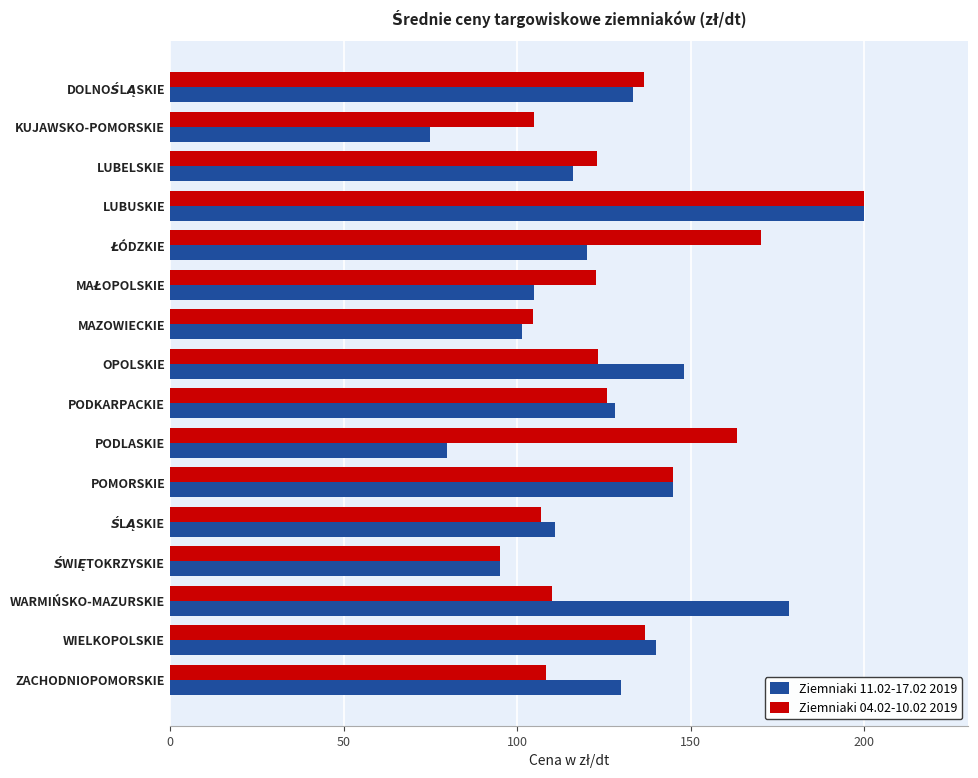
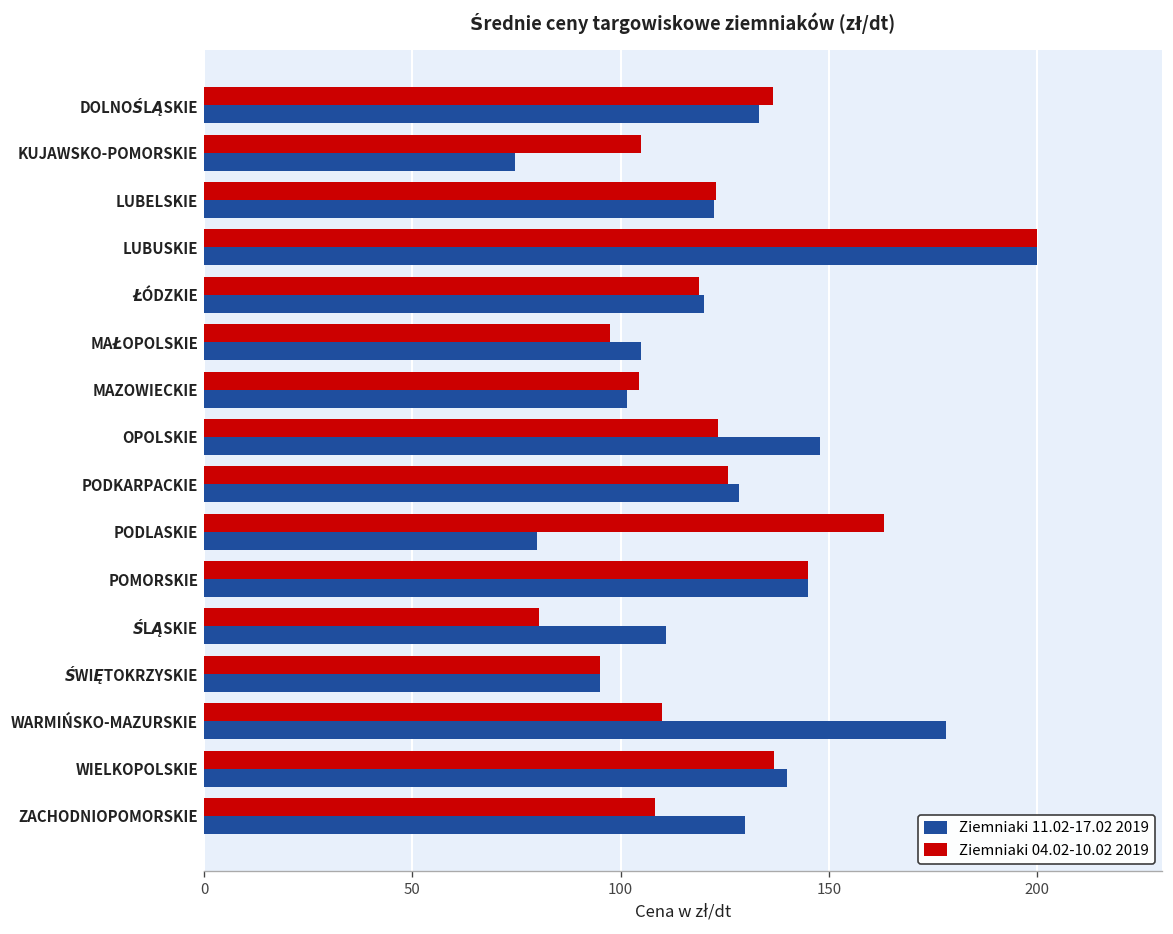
  {
    "Ziemniaki 11.02-17.02 2019": {
      "DOLNOŚLĄSKIE": 133,
      "KUJAWSKO-POMORSKIE": 75,
-     "LUBELSKIE": 116,
+     "LUBELSKIE": 122,
      "LUBUSKIE": 200,
      "ŁÓDZKIE": 120,
      "MAŁOPOLSKIE": 105,
      "MAZOWIECKIE": 102,
      "OPOLSKIE": 148,
      "PODKARPACKIE": 128,
      "PODLASKIE": 80,
      "POMORSKIE": 145,
      "ŚLĄSKIE": 111,
      "ŚWIĘTOKRZYSKIE": 95,
      "WARMIŃSKO-MAZURSKIE": 178,
      "WIELKOPOLSKIE": 140,
      "ZACHODNIOPOMORSKIE": 130
    },
    "Ziemniaki 04.02-10.02 2019": {
      "DOLNOŚLĄSKIE": 137,
      "KUJAWSKO-POMORSKIE": 105,
      "LUBELSKIE": 123,
      "LUBUSKIE": 200,
-     "ŁÓDZKIE": 170,
-     "MAŁOPOLSKIE": 123,
+     "ŁÓDZKIE": 119,
+     "MAŁOPOLSKIE": 98,
      "MAZOWIECKIE": 105,
      "OPOLSKIE": 123,
      "PODKARPACKIE": 126,
      "PODLASKIE": 163,
      "POMORSKIE": 145,
-     "ŚLĄSKIE": 107,
+     "ŚLĄSKIE": 81,
      "ŚWIĘTOKRZYSKIE": 95,
      "WARMIŃSKO-MAZURSKIE": 110,
      "WIELKOPOLSKIE": 137,
      "ZACHODNIOPOMORSKIE": 108
    }
  }
